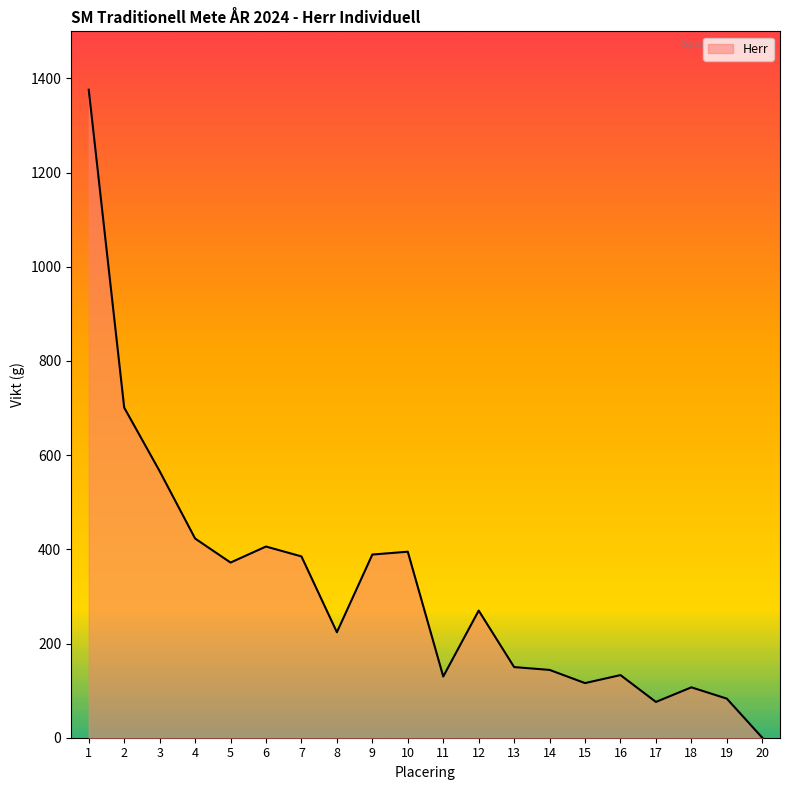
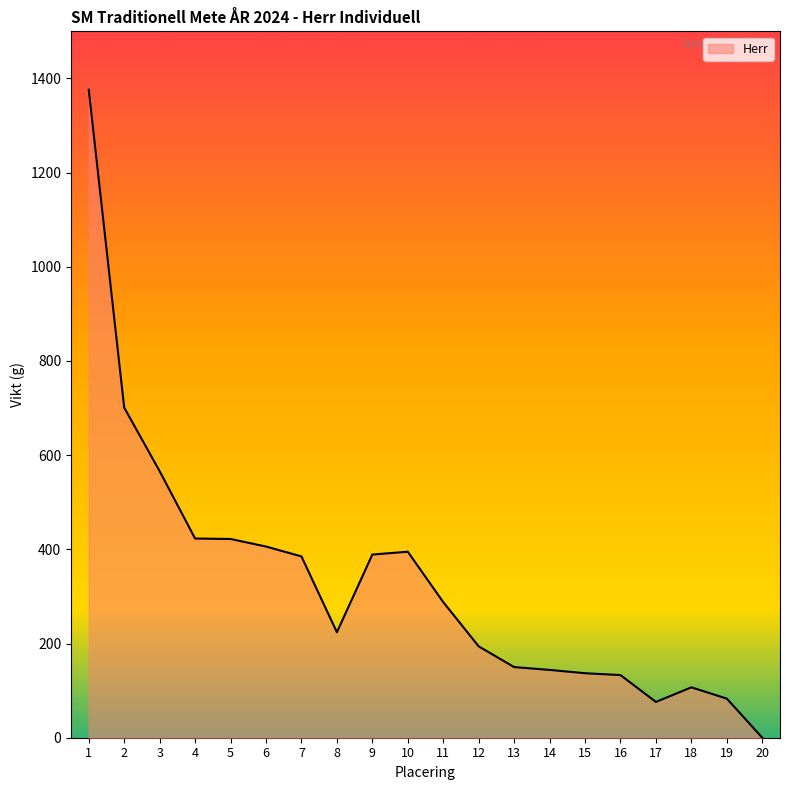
  {
    "1": 1380,
    "2": 700,
    "3": 570,
    "4": 420,
-   "5": 370,
+   "5": 420,
    "6": 410,
    "7": 390,
    "8": 220,
    "9": 390,
    "10": 400,
-   "11": 130,
-   "12": 270,
+   "11": 290,
+   "12": 190,
    "13": 150,
    "14": 140,
-   "15": 120,
+   "15": 140,
    "16": 130,
    "17": 80,
    "18": 110,
    "19": 80,
    "20": 0
  }
